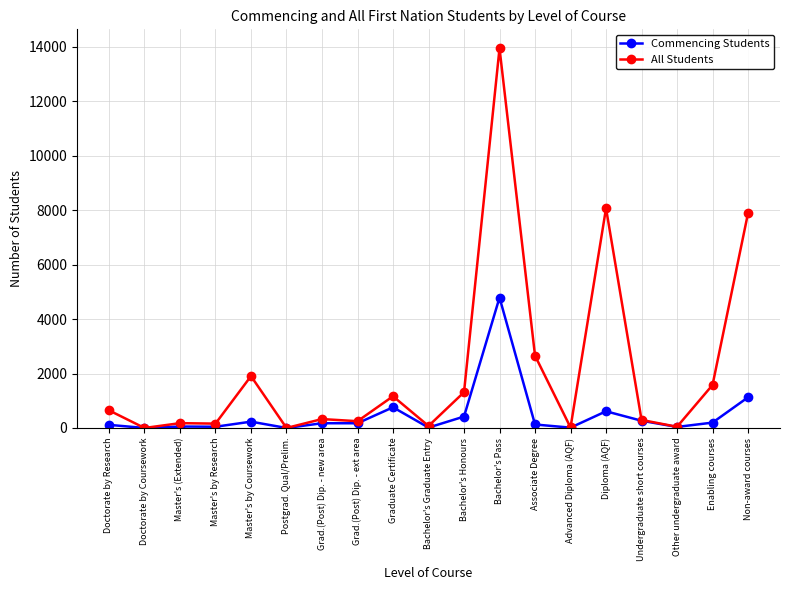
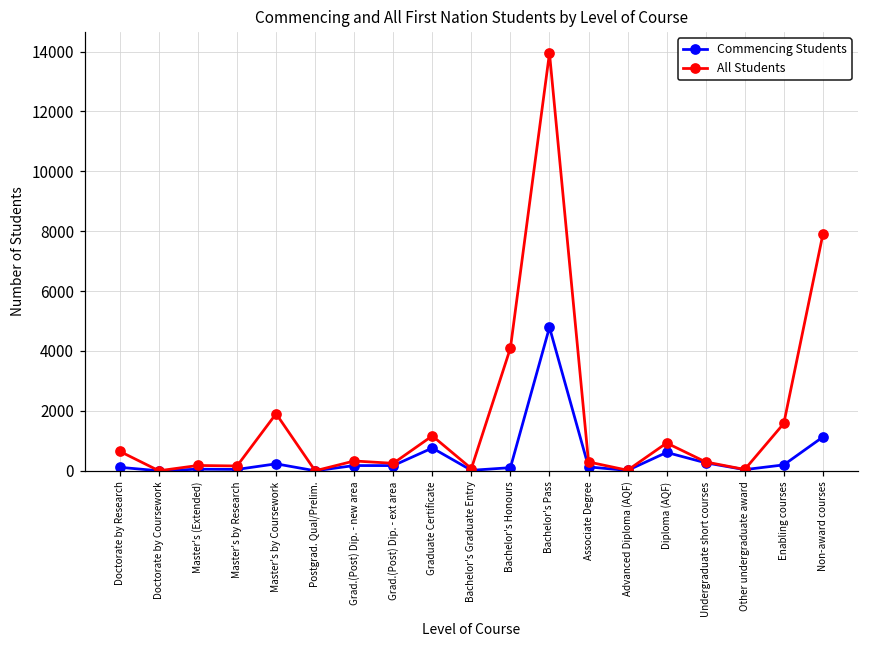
  {
    "Commencing Students": {
      "Doctorate by Research": 100,
      "Master's (Extended)": 100,
      "Master's by Research": 0,
      "Master's by Coursework": 200,
      "Grad.(Post) Dip. - new area": 200,
      "Graduate Certificate": 800,
-     "Bachelor's Honours": 400,
+     "Bachelor's Honours": 100,
      "Bachelor's Pass": 4800,
      "Associate Degree": 100,
      "Diploma (AQF)": 600,
      "Enabling courses": 200,
      "Non-award courses": 1100
    },
    "All Students": {
      "Doctorate by Research": 600,
      "Master's (Extended)": 200,
      "Master's by Research": 200,
      "Master's by Coursework": 1900,
      "Grad.(Post) Dip. - new area": 300,
      "Graduate Certificate": 1200,
-     "Bachelor's Honours": 1300,
+     "Bachelor's Honours": 4100,
      "Bachelor's Pass": 13900,
-     "Associate Degree": 2700,
-     "Diploma (AQF)": 8100,
+     "Associate Degree": 300,
+     "Diploma (AQF)": 900,
      "Enabling courses": 1600,
      "Non-award courses": 7900
    }
  }
